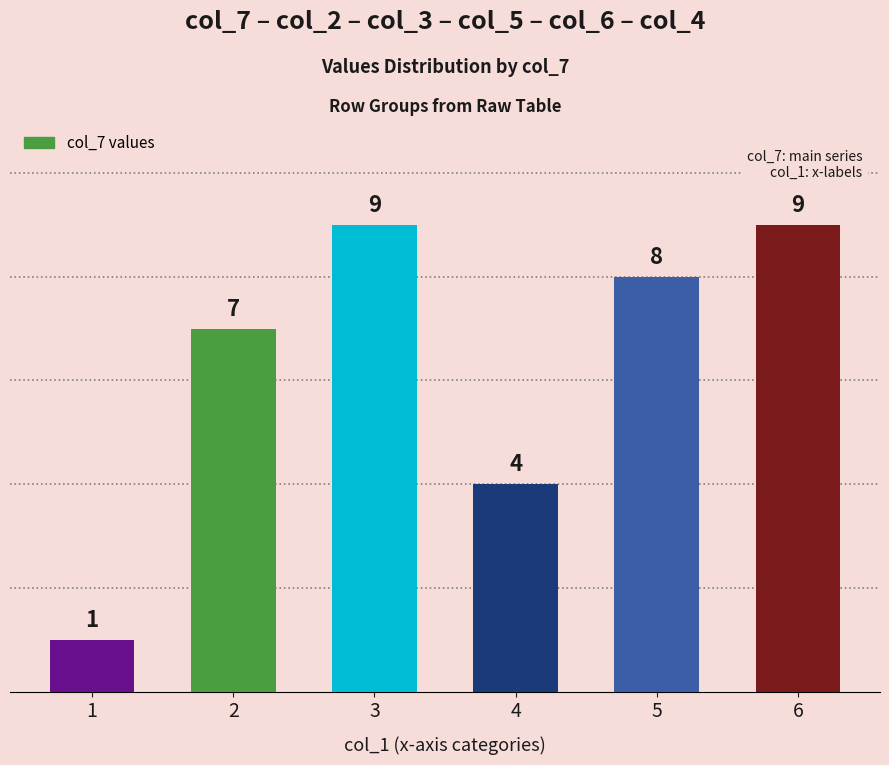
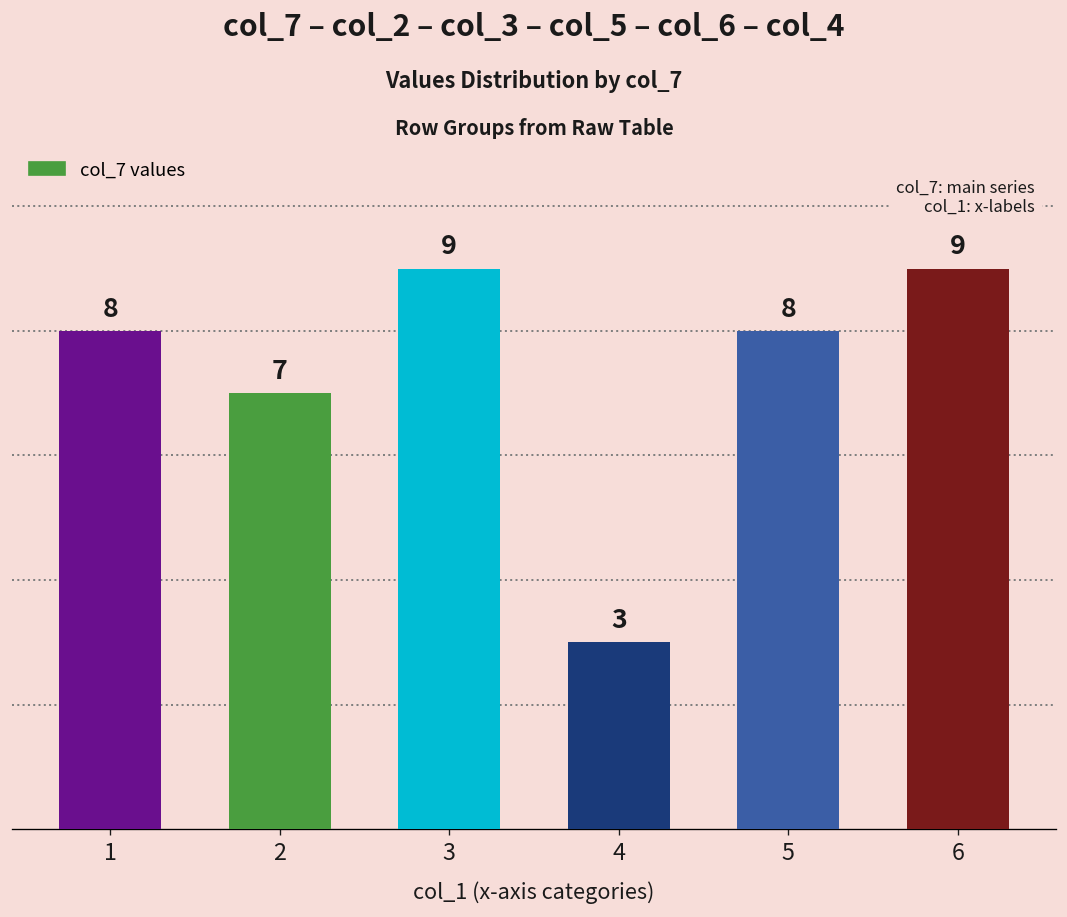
  {
-   "1": 1,
+   "1": 8,
    "2": 7,
    "3": 9,
-   "4": 4,
+   "4": 3,
    "5": 8,
    "6": 9
  }
